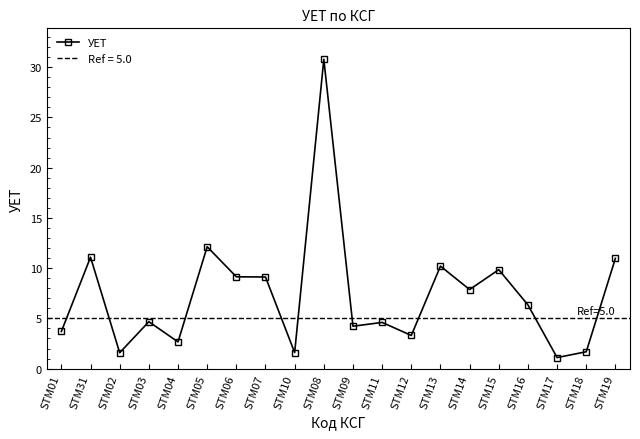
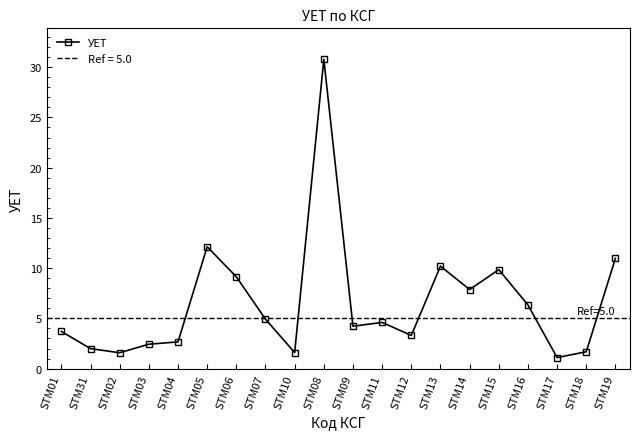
  {
    "STM01": 3.7,
-   "STM31": 11.1,
+   "STM31": 2.0,
    "STM02": 1.6,
-   "STM03": 4.7,
+   "STM03": 2.4,
    "STM04": 2.7,
    "STM05": 12.1,
    "STM06": 9.1,
-   "STM07": 9.1,
+   "STM07": 4.9,
    "STM10": 1.6,
    "STM08": 30.8,
    "STM09": 4.2,
    "STM11": 4.6,
    "STM12": 3.3,
    "STM13": 10.2,
    "STM14": 7.9,
    "STM15": 9.9,
    "STM16": 6.3,
    "STM17": 1.1,
    "STM18": 1.7,
    "STM19": 11.0
  }
